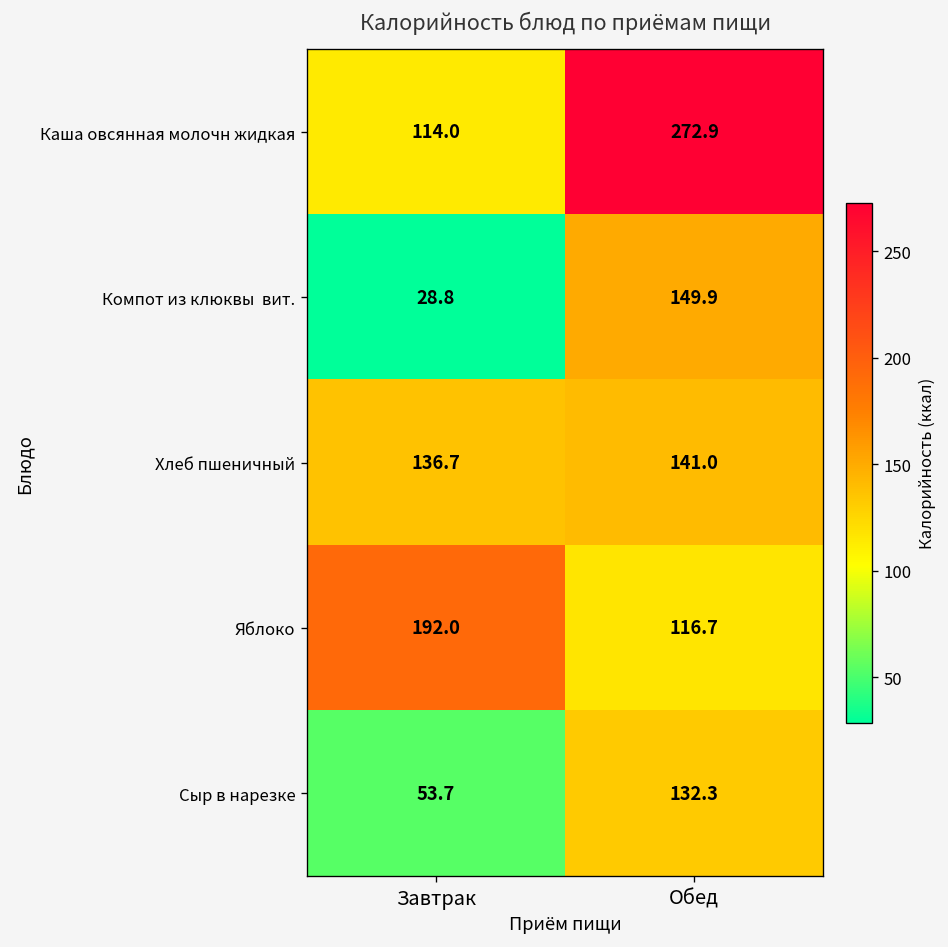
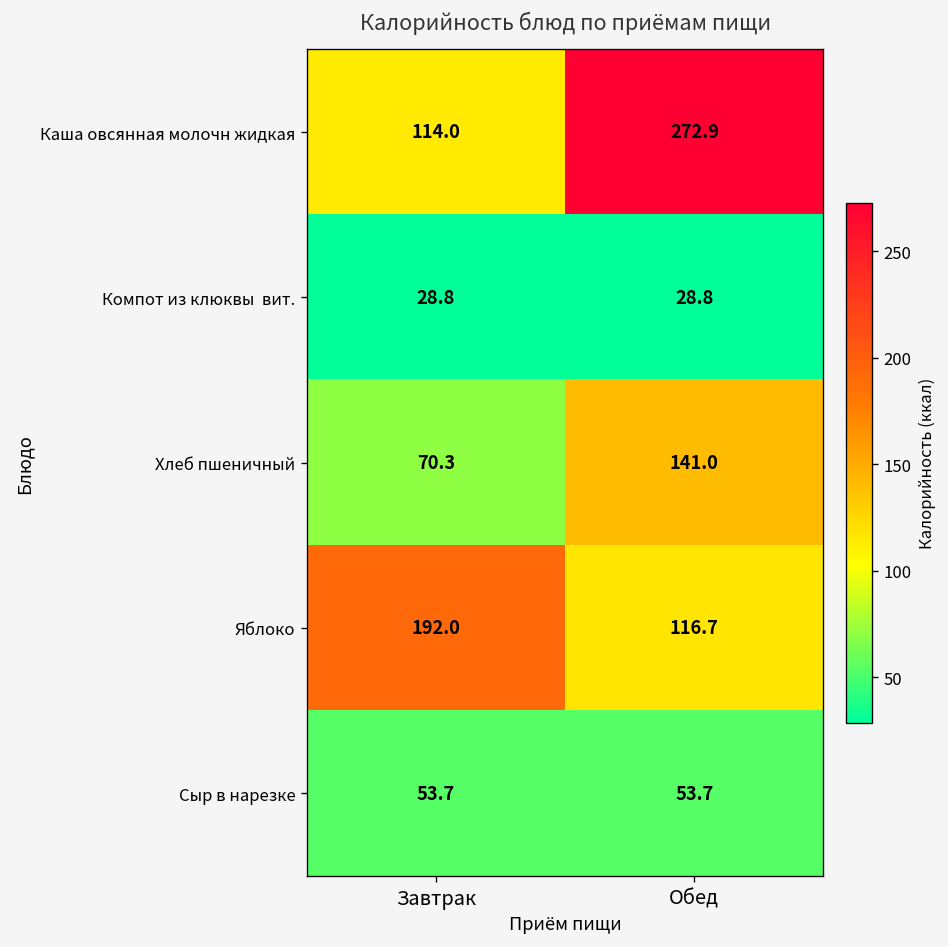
  {
    "Каша овсянная молочн жидкая": {
      "Завтрак": 114.0,
      "Обед": 272.9
    },
    "Компот из клюквы вит.": {
      "Завтрак": 28.8,
-     "Обед": 149.9
+     "Обед": 28.8
    },
    "Хлеб пшеничный": {
-     "Завтрак": 136.7,
+     "Завтрак": 70.3,
      "Обед": 141.0
    },
    "Яблоко": {
      "Завтрак": 192.0,
      "Обед": 116.7
    },
    "Сыр в нарезке": {
      "Завтрак": 53.7,
-     "Обед": 132.3
+     "Обед": 53.7
    }
  }
